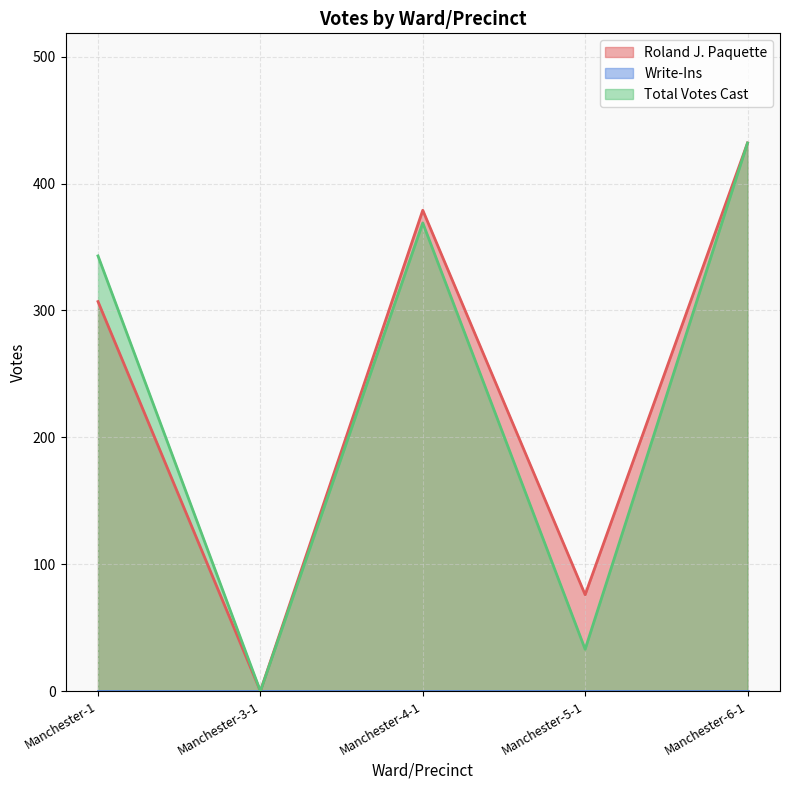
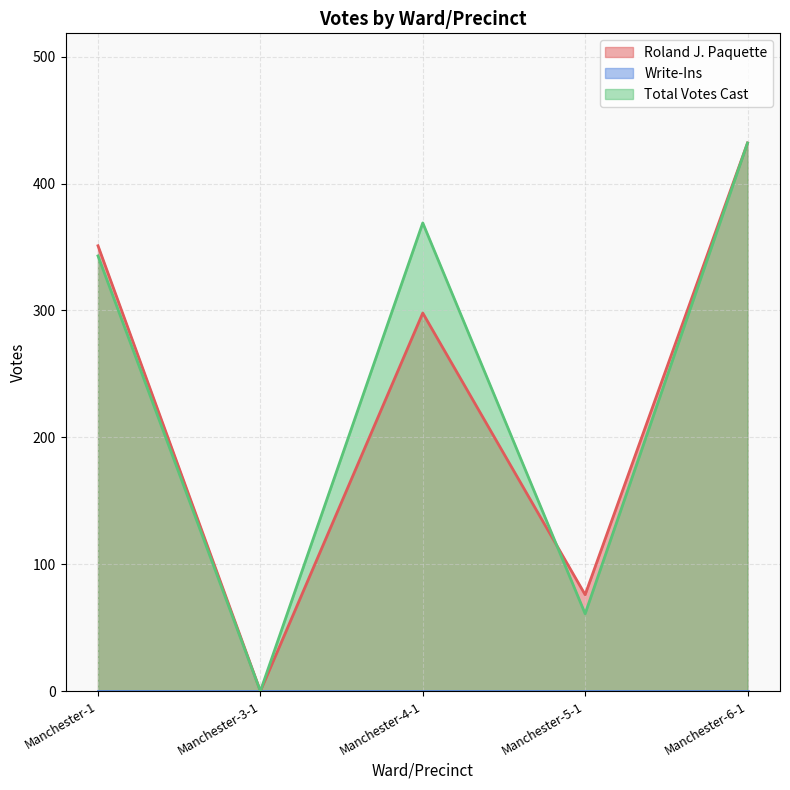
  {
    "Roland J. Paquette": {
-     "Manchester-1": 307,
-     "Manchester-4-1": 379,
+     "Manchester-1": 351,
+     "Manchester-4-1": 298,
      "Manchester-5-1": 76
    },
    "Write-Ins": {
      "Manchester-1": 0,
      "Manchester-4-1": 0,
      "Manchester-5-1": 0,
      "Manchester-6-1": 0
    },
    "Total Votes Cast": {
      "Manchester-1": 343,
      "Manchester-4-1": 369,
-     "Manchester-5-1": 33
+     "Manchester-5-1": 61
    }
  }
